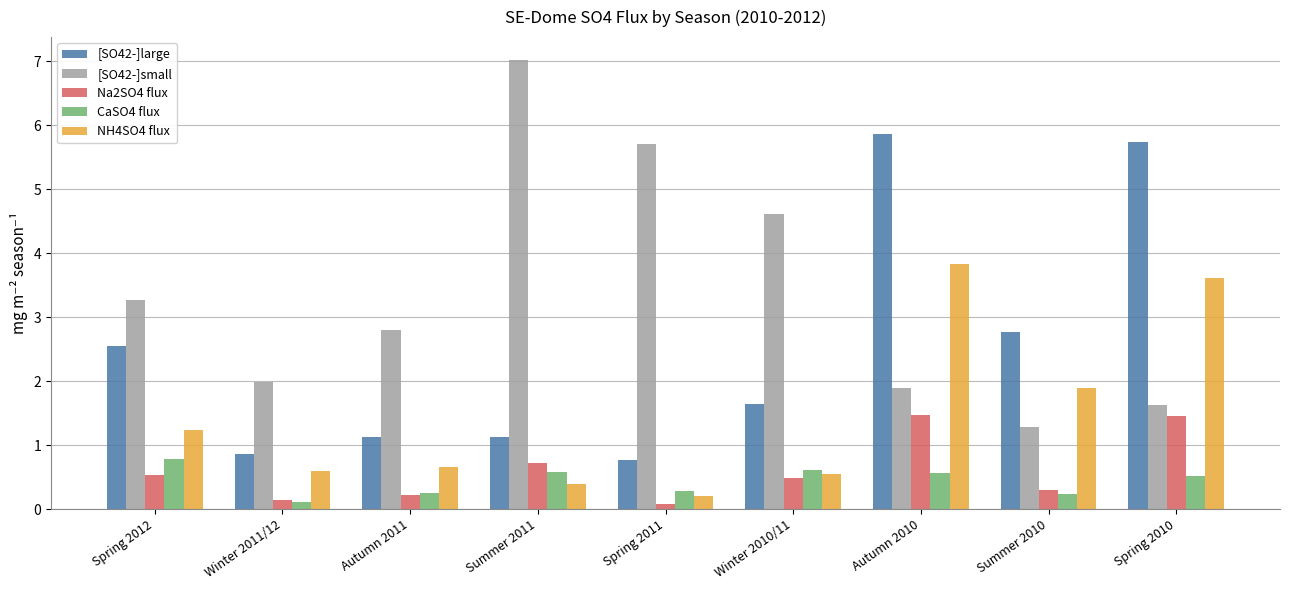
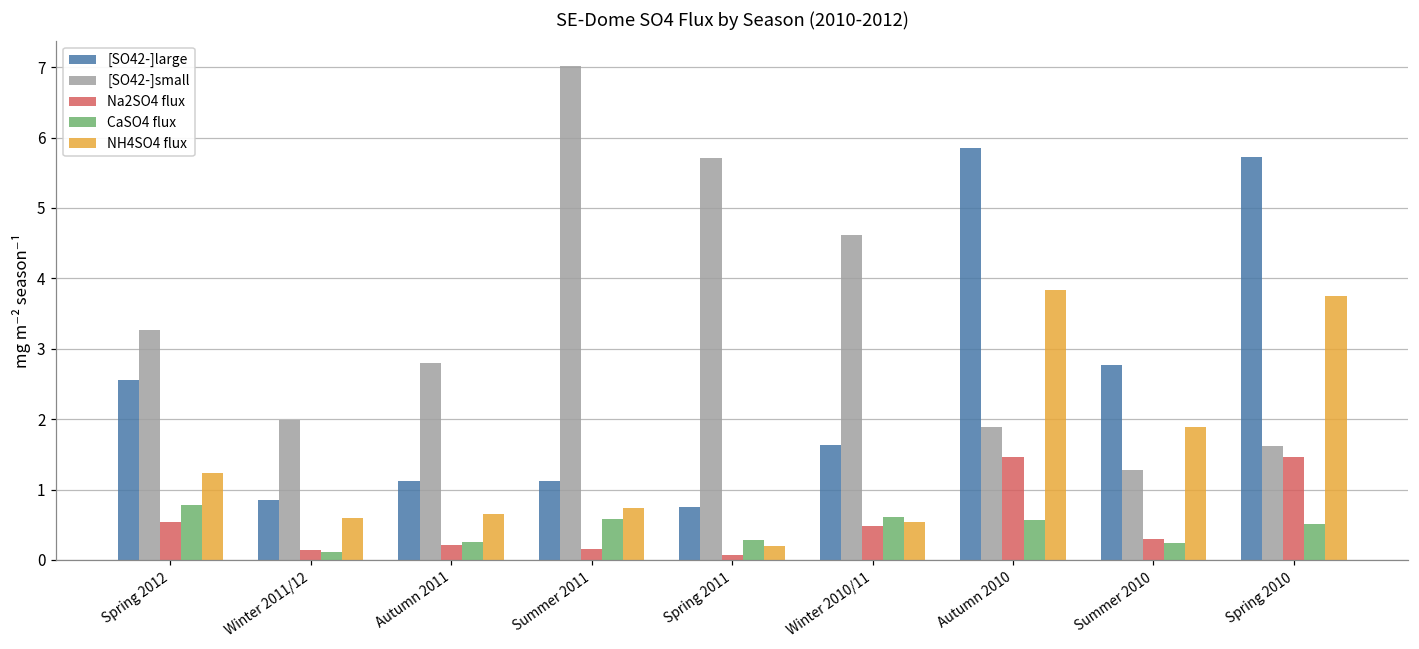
  {
    "[SO42-]large": {
      "Spring 2012": 2.6,
      "Winter 2011/12": 0.9,
      "Autumn 2011": 1.1,
      "Summer 2011": 1.1,
      "Spring 2011": 0.8,
      "Winter 2010/11": 1.6,
      "Autumn 2010": 5.9,
      "Summer 2010": 2.8,
      "Spring 2010": 5.7
    },
    "[SO42-]small": {
      "Spring 2012": 3.3,
      "Winter 2011/12": 2.0,
      "Autumn 2011": 2.8,
      "Summer 2011": 7.0,
      "Spring 2011": 5.7,
      "Winter 2010/11": 4.6,
      "Autumn 2010": 1.9,
      "Summer 2010": 1.3,
      "Spring 2010": 1.6
    },
    "Na2SO4 flux": {
      "Spring 2012": 0.5,
      "Winter 2011/12": 0.1,
      "Autumn 2011": 0.2,
-     "Summer 2011": 0.7,
+     "Summer 2011": 0.2,
      "Spring 2011": 0.1,
      "Winter 2010/11": 0.5,
      "Autumn 2010": 1.5,
      "Summer 2010": 0.3,
      "Spring 2010": 1.5
    },
    "CaSO4 flux": {
      "Spring 2012": 0.8,
      "Winter 2011/12": 0.1,
      "Autumn 2011": 0.2,
      "Summer 2011": 0.6,
      "Spring 2011": 0.3,
      "Winter 2010/11": 0.6,
      "Autumn 2010": 0.6,
      "Summer 2010": 0.2,
      "Spring 2010": 0.5
    },
    "NH4SO4 flux": {
      "Spring 2012": 1.2,
      "Winter 2011/12": 0.6,
      "Autumn 2011": 0.7,
-     "Summer 2011": 0.4,
+     "Summer 2011": 0.7,
      "Spring 2011": 0.2,
      "Winter 2010/11": 0.5,
      "Autumn 2010": 3.8,
      "Summer 2010": 1.9,
-     "Spring 2010": 3.6
+     "Spring 2010": 3.8
    }
  }
